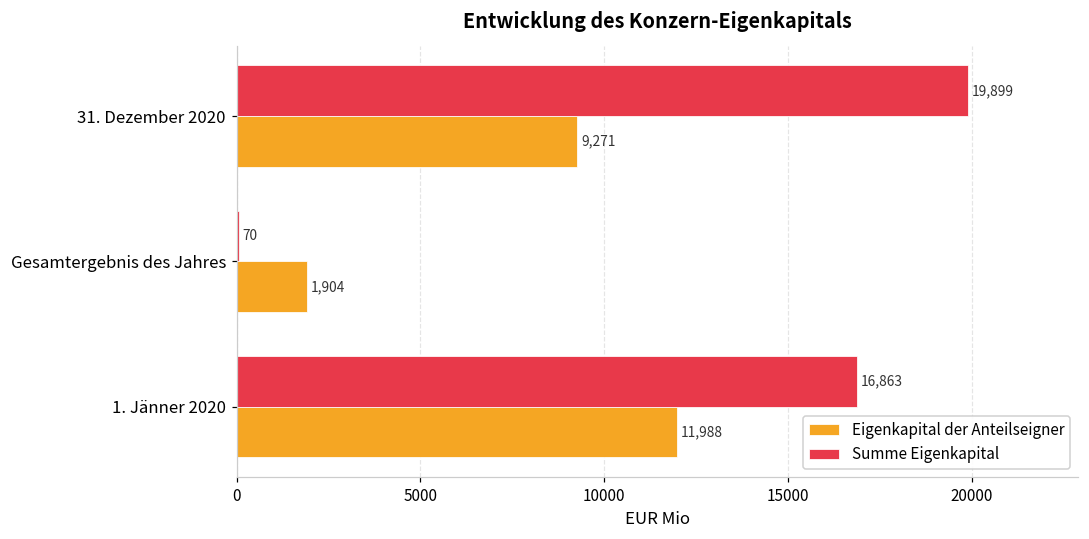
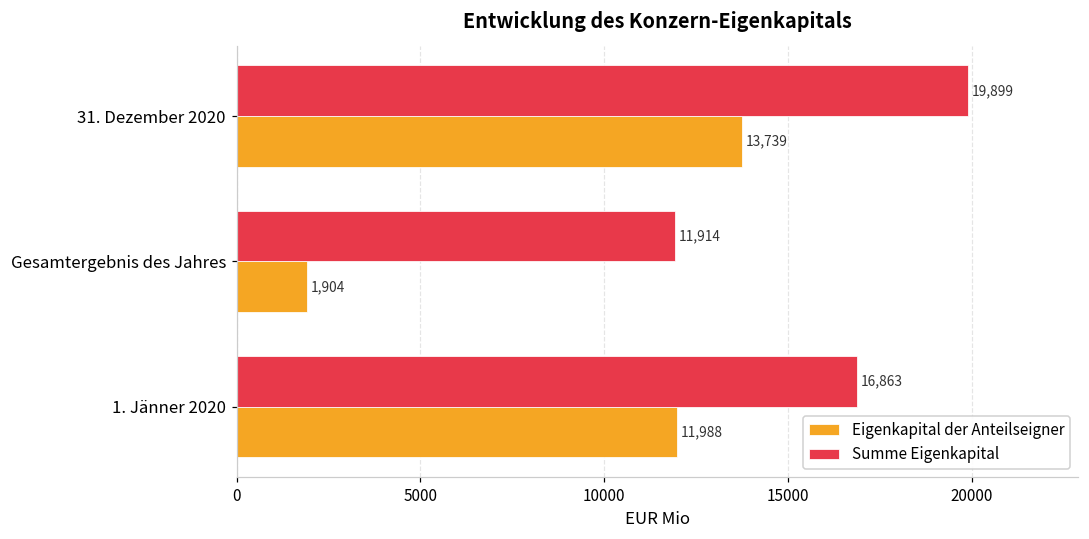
  {
    "Eigenkapital der Anteilseigner": {
-     "31. Dezember 2020": "9,271",
+     "31. Dezember 2020": "13,739",
      "Gesamtergebnis des Jahres": "1,904",
      "1. Jänner 2020": "11,988"
    },
    "Summe Eigenkapital": {
      "31. Dezember 2020": "19,899",
-     "Gesamtergebnis des Jahres": "70",
+     "Gesamtergebnis des Jahres": "11,914",
      "1. Jänner 2020": "16,863"
    }
  }
